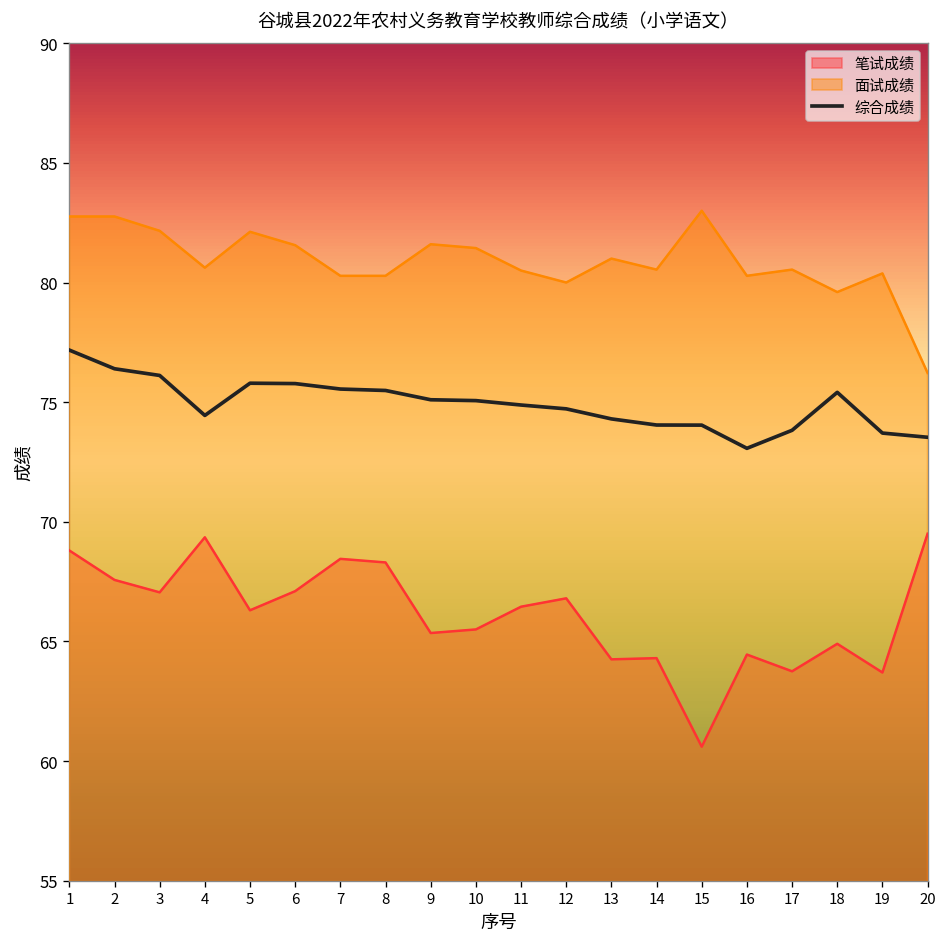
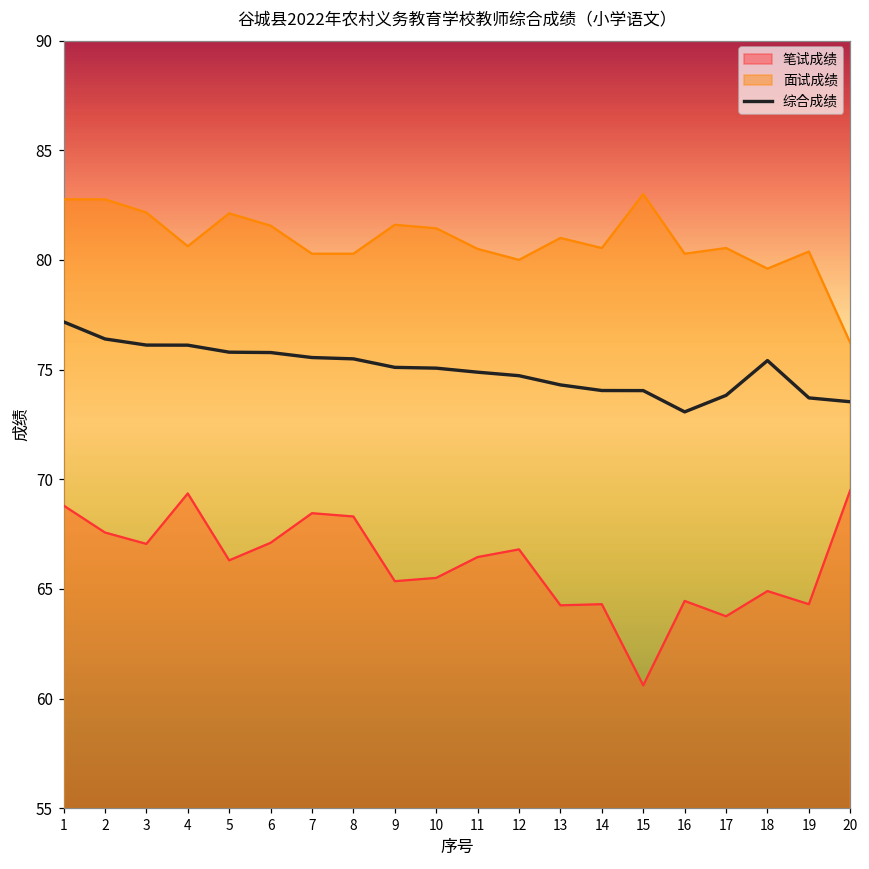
  {
    "笔试成绩": {
      "1": 68.8,
      "2": 67.6,
      "3": 67.1,
      "4": 69.4,
      "5": 66.3,
      "6": 67.1,
      "7": 68.5,
      "8": 68.3,
      "9": 65.4,
      "10": 65.5,
      "11": 66.5,
      "12": 66.8,
      "13": 64.3,
      "14": 64.3,
      "15": 60.6,
      "16": 64.5,
      "17": 63.8,
      "18": 64.9,
-     "19": 63.7,
+     "19": 64.3,
      "20": 69.5
    },
    "面试成绩": {
      "1": 82.8,
      "2": 82.8,
      "3": 82.2,
      "4": 80.6,
      "5": 82.1,
      "6": 81.6,
      "7": 80.3,
      "8": 80.3,
      "9": 81.6,
      "10": 81.4,
      "11": 80.5,
      "12": 80.0,
      "13": 81.0,
      "14": 80.5,
      "15": 83.0,
      "16": 80.3,
      "17": 80.5,
      "18": 79.6,
      "19": 80.4,
      "20": 76.2
    },
    "综合成绩": {
      "1": 77.2,
      "2": 76.4,
      "3": 76.1,
-     "4": 74.4,
+     "4": 76.1,
      "5": 75.8,
      "6": 75.8,
      "7": 75.5,
      "8": 75.5,
      "9": 75.1,
      "10": 75.1,
      "11": 74.9,
      "12": 74.7,
      "13": 74.3,
      "14": 74.0,
      "15": 74.0,
      "16": 73.1,
      "17": 73.8,
      "18": 75.4,
      "19": 73.7,
      "20": 73.5
    }
  }
